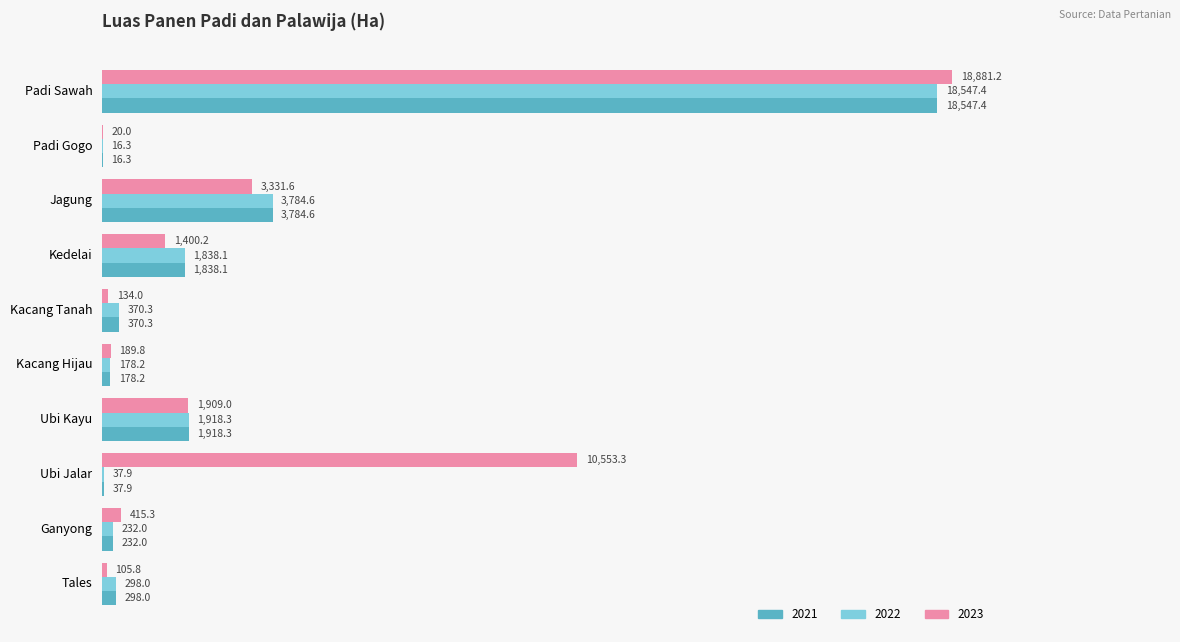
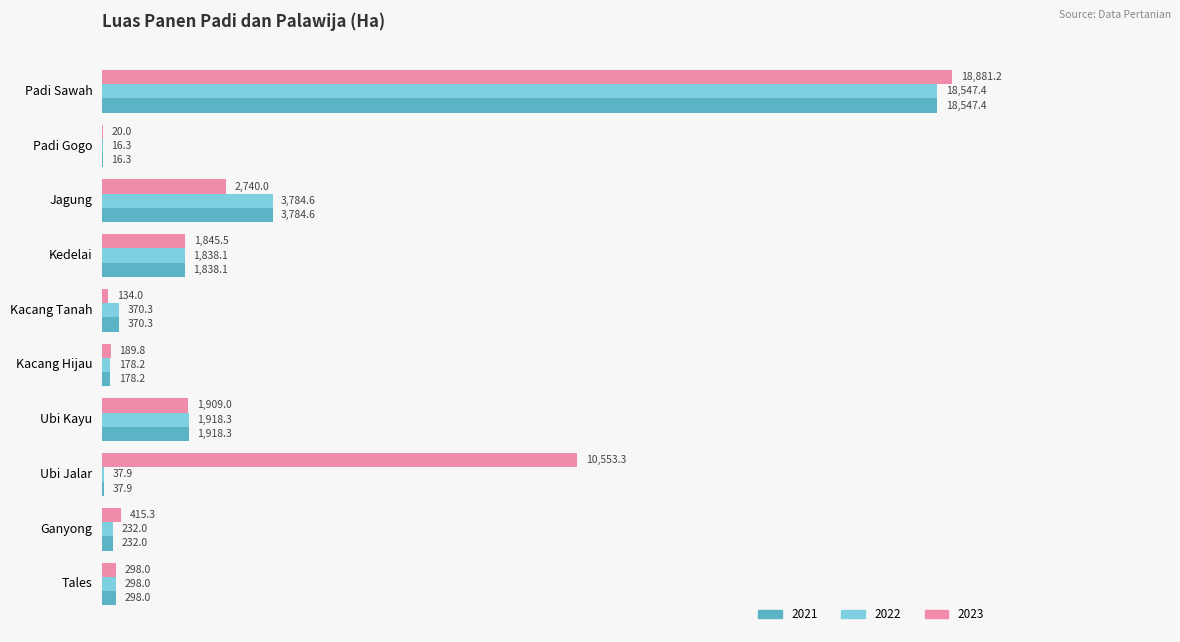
  {
    "2023": {
      "Padi Sawah": "18,881.2",
      "Padi Gogo": "20.0",
-     "Jagung": "3,331.6",
-     "Kedelai": "1,400.2",
+     "Jagung": "2,740.0",
+     "Kedelai": "1,845.5",
      "Kacang Tanah": "134.0",
      "Kacang Hijau": "189.8",
      "Ubi Kayu": "1,909.0",
      "Ubi Jalar": "10,553.3",
      "Ganyong": "415.3",
-     "Tales": "105.8"
+     "Tales": "298.0"
    }
  }
